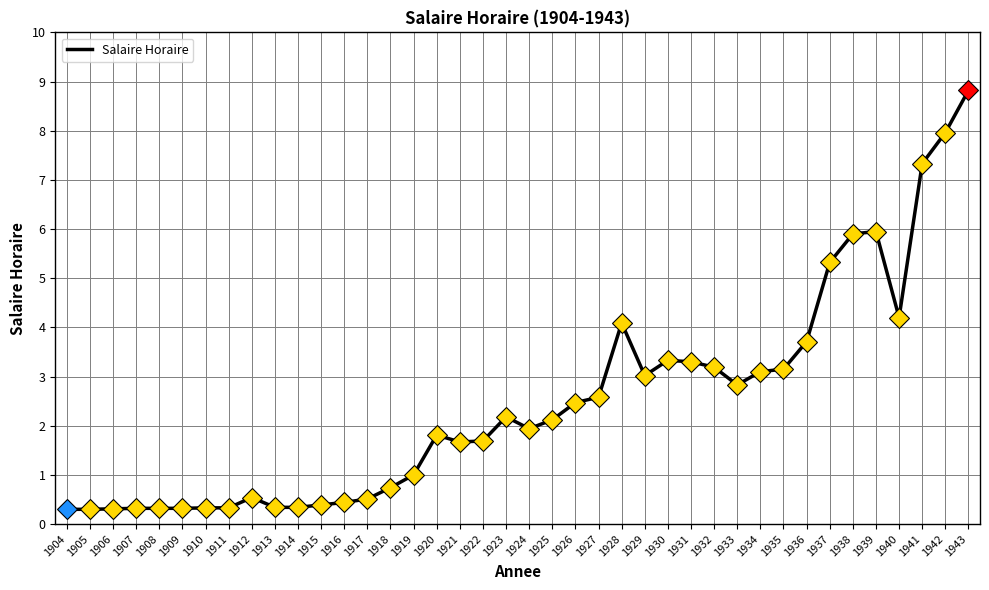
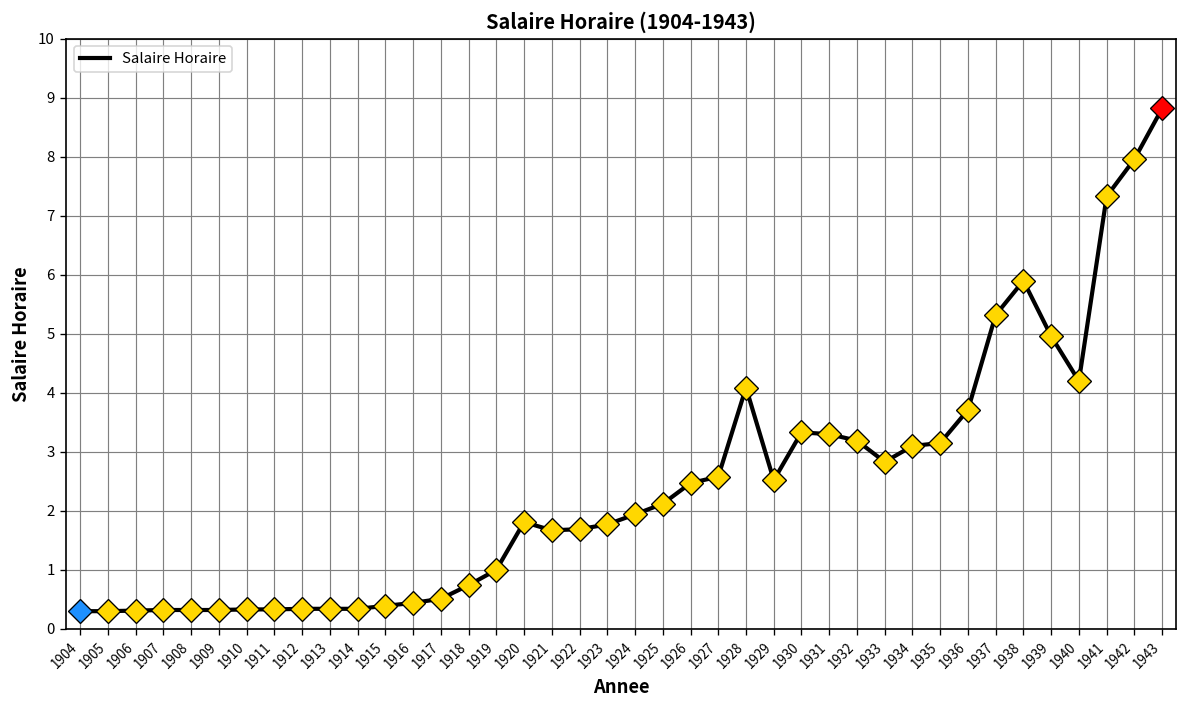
  {
    "Salaire Horaire": {
-     "1912": 0.5,
-     "1923": 2.2,
-     "1929": 3.0,
-     "1939": 6.0
+     "1912": 0.3,
+     "1923": 1.8,
+     "1929": 2.5,
+     "1939": 5.0
    }
  }
